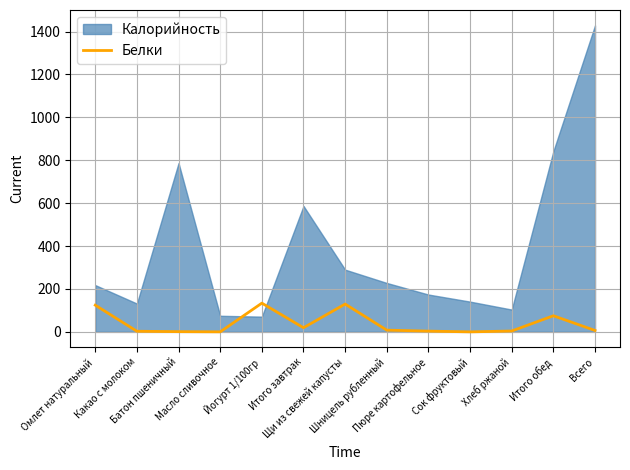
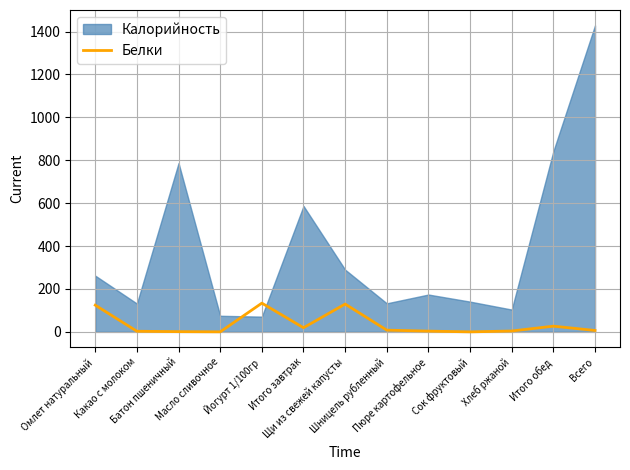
  {
    "Калорийность": {
-     "Омлет натуральный": 220,
+     "Омлет натуральный": 260,
      "Какао с молоком": 130,
      "Батон пшеничный": 790,
      "Масло сливочное": 80,
      "Йогурт 1/100гр": 70,
      "Итого завтрак": 590,
      "Щи из свежей капусты": 290,
-     "Шницель рубленный": 230,
+     "Шницель рубленный": 130,
      "Пюре картофельное": 170,
      "Сок фруктовый": 140,
      "Хлеб ржаной": 100,
      "Итого обед": 840,
      "Всего": 1430
    },
    "Белки": {
      "Омлет натуральный": 120,
      "Какао с молоком": 0,
      "Батон пшеничный": 0,
      "Масло сливочное": 0,
      "Йогурт 1/100гр": 130,
      "Итого завтрак": 20,
      "Щи из свежей капусты": 130,
      "Шницель рубленный": 10,
      "Пюре картофельное": 0,
      "Сок фруктовый": 0,
      "Хлеб ржаной": 0,
-     "Итого обед": 80,
+     "Итого обед": 30,
      "Всего": 10
    }
  }
